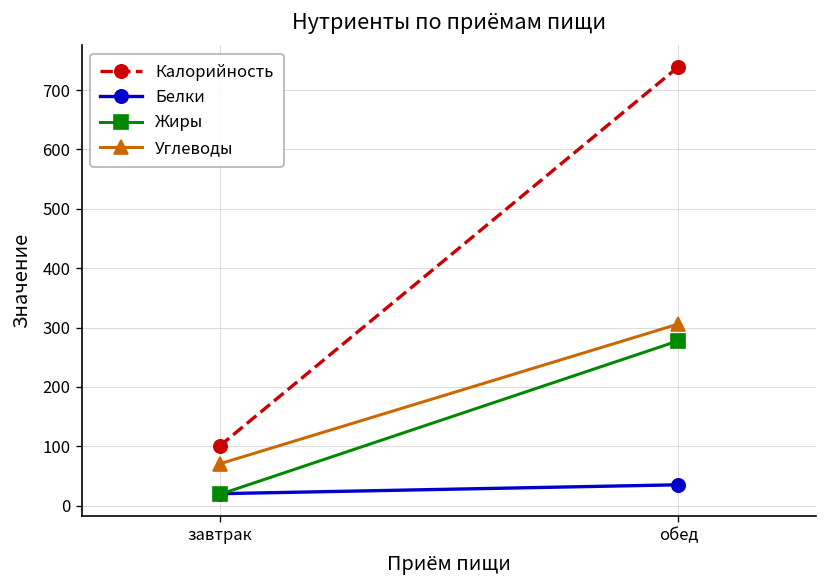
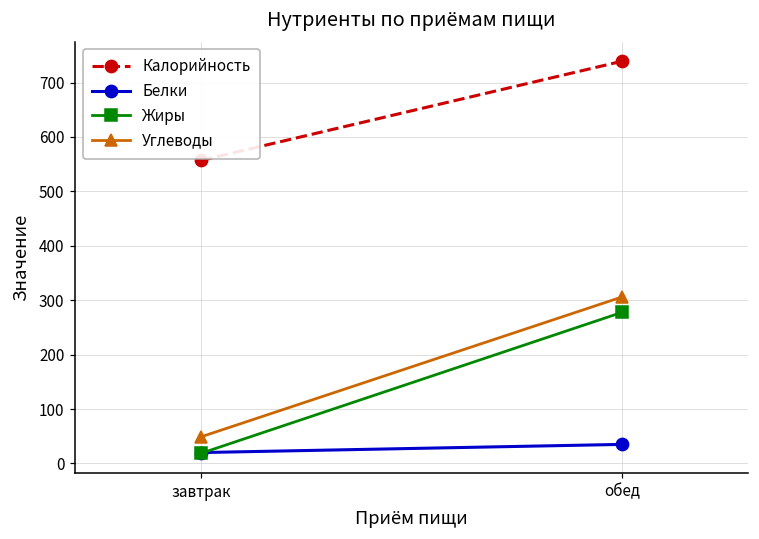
  {
    "Калорийность": {
-     "завтрак": 100,
+     "завтрак": 560,
      "обед": 740
    },
    "Белки": {
      "обед": 40
    },
    "Жиры": {
      "обед": 280
    },
    "Углеводы": {
-     "завтрак": 70,
+     "завтрак": 50,
      "обед": 310
    }
  }
